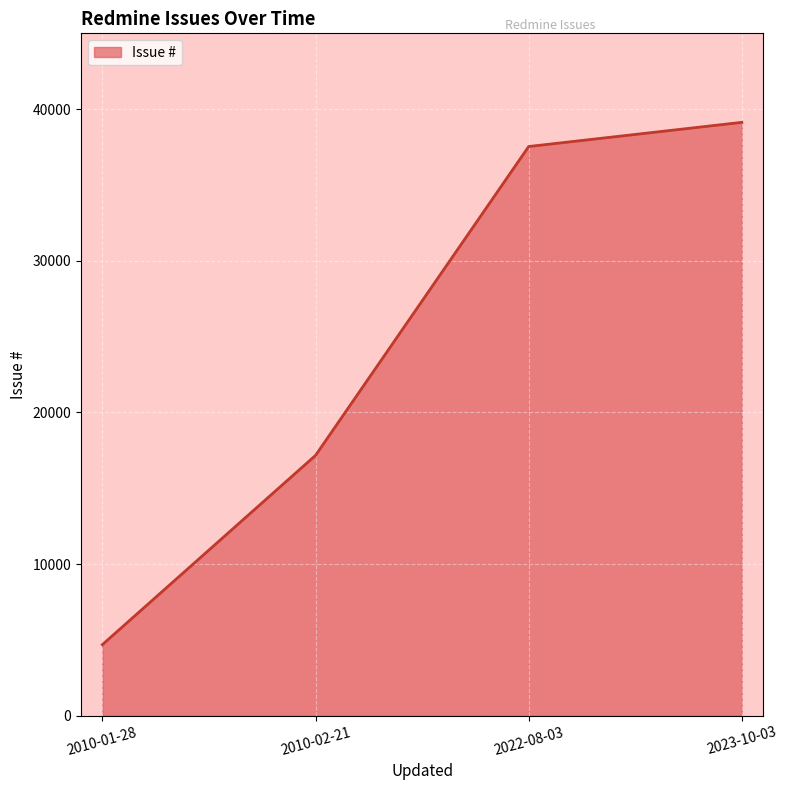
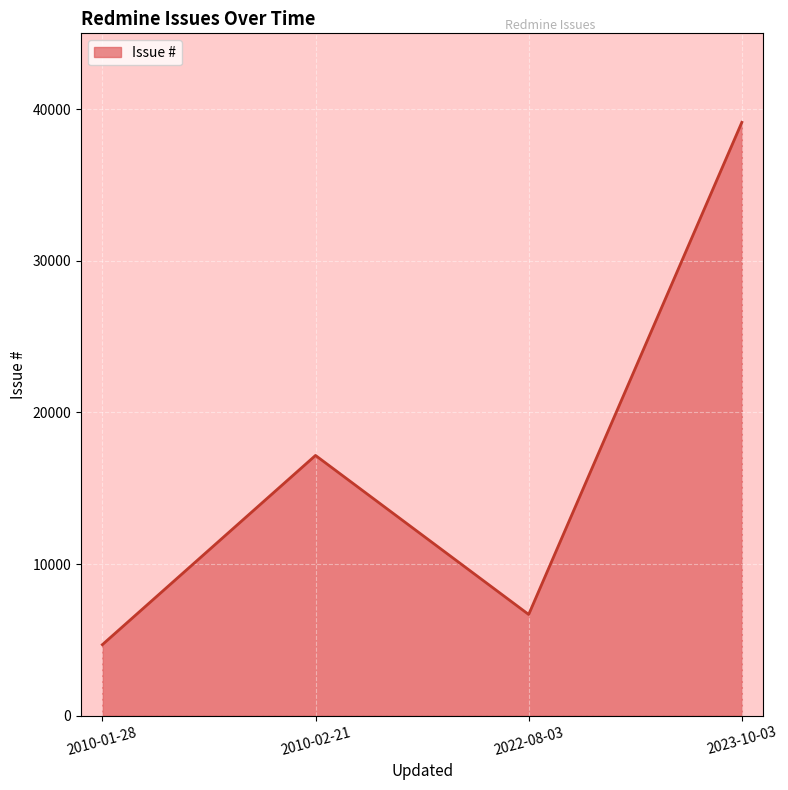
  {
    "2010-01-28": 4700,
    "2010-02-21": 17200,
-   "2022-08-03": 37500,
+   "2022-08-03": 6700,
    "2023-10-03": 39100
  }
